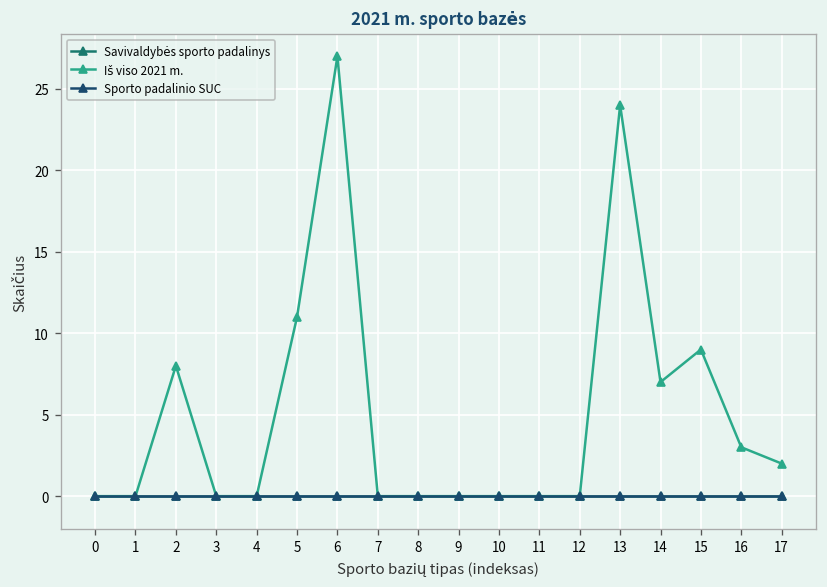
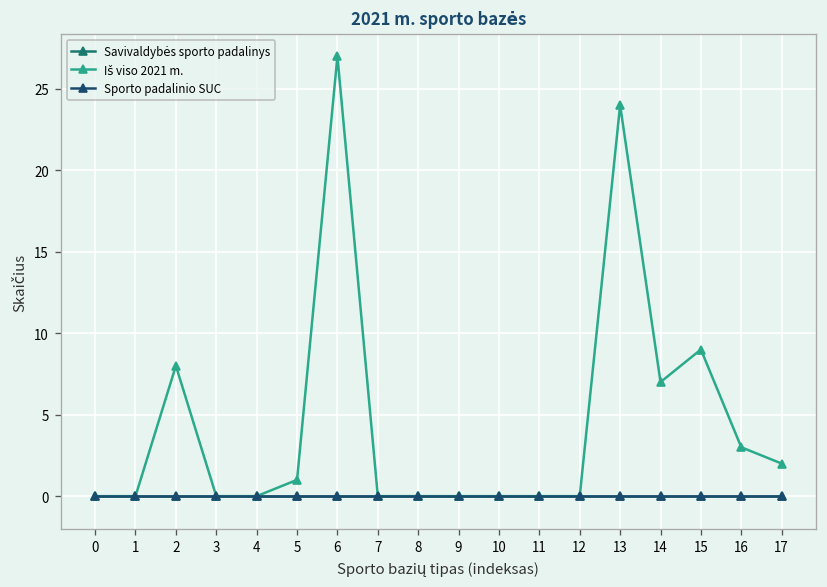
  {
    "Sporto padalinio SUC": {
      "2": 0,
      "5": 0,
      "6": 0,
      "13": 0,
      "14": 0,
      "15": 0,
      "16": 0,
      "17": 0
    },
    "Iš viso 2021 m.": {
      "2": 8,
-     "5": 11,
+     "5": 1,
      "6": 27,
      "13": 24,
      "14": 7,
      "15": 9,
      "16": 3,
      "17": 2
    }
  }
